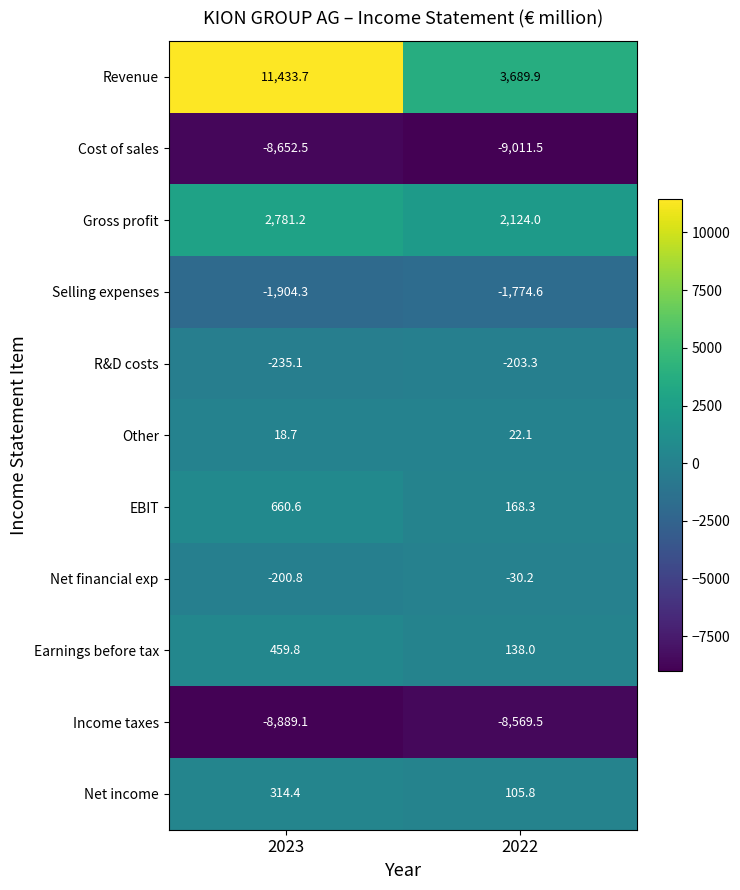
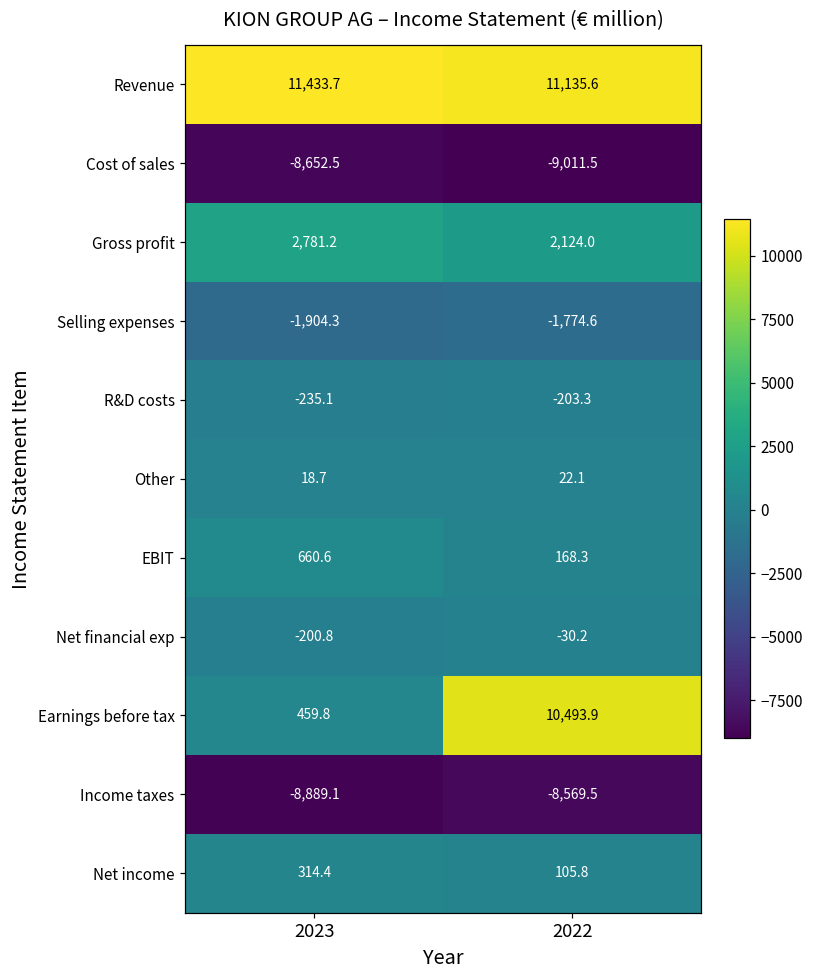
  {
    "Revenue": {
      "2023": "11,433.7",
-     "2022": "3,689.9"
+     "2022": "11,135.6"
    },
    "Cost of sales": {
      "2023": "-8,652.5",
      "2022": "-9,011.5"
    },
    "Gross profit": {
      "2023": "2,781.2",
      "2022": "2,124.0"
    },
    "Selling expenses": {
      "2023": "-1,904.3",
      "2022": "-1,774.6"
    },
    "R&D costs": {
      "2023": "-235.1",
      "2022": "-203.3"
    },
    "Other": {
      "2023": "18.7",
      "2022": "22.1"
    },
    "EBIT": {
      "2023": "660.6",
      "2022": "168.3"
    },
    "Net financial exp": {
      "2023": "-200.8",
      "2022": "-30.2"
    },
    "Earnings before tax": {
      "2023": "459.8",
-     "2022": "138.0"
+     "2022": "10,493.9"
    },
    "Income taxes": {
      "2023": "-8,889.1",
      "2022": "-8,569.5"
    },
    "Net income": {
      "2023": "314.4",
      "2022": "105.8"
    }
  }
